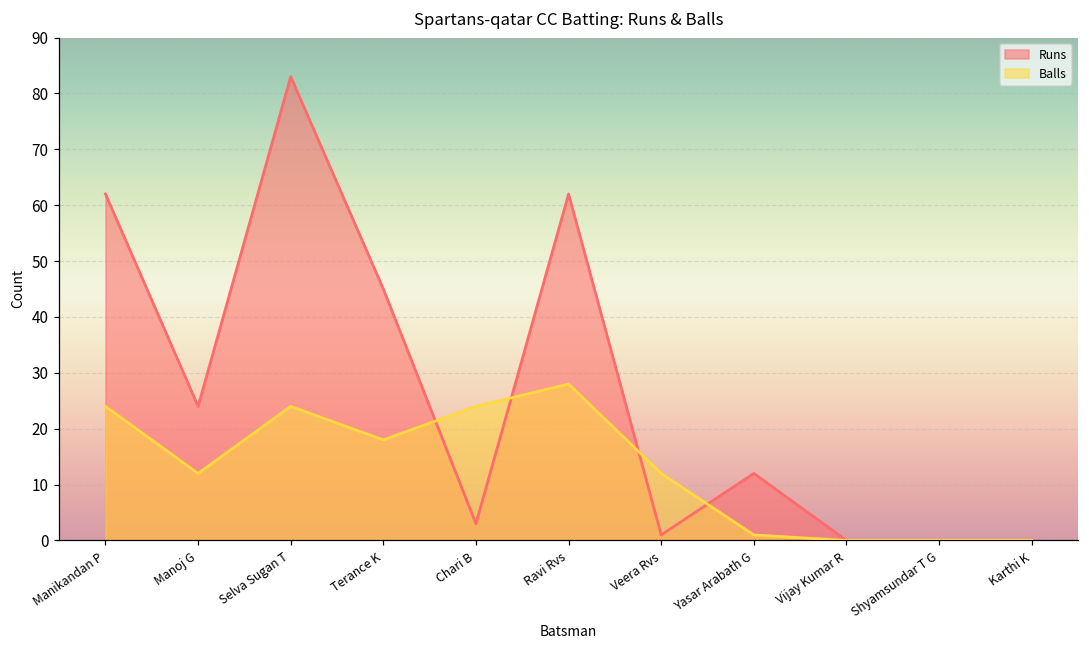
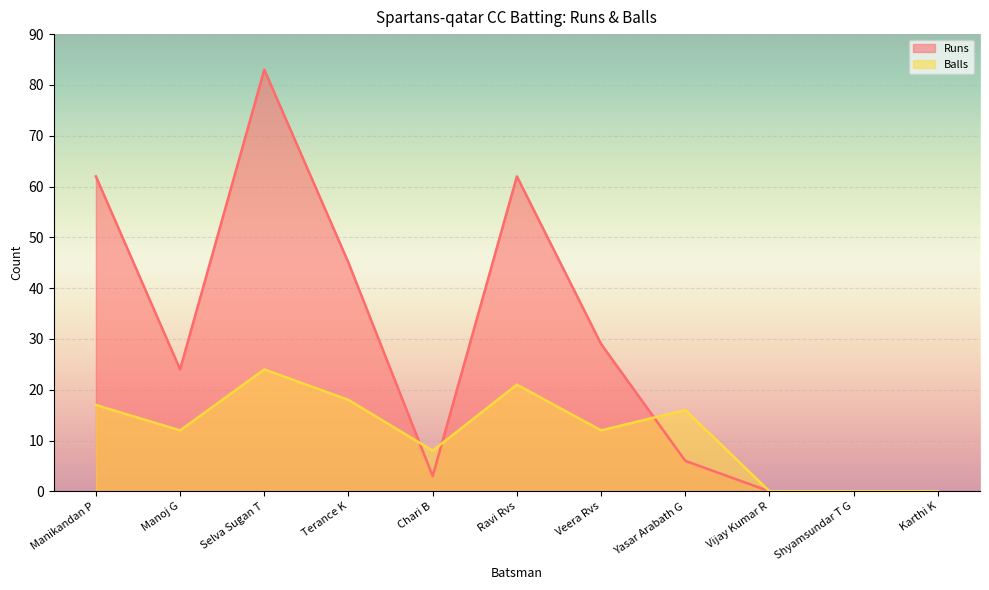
  {
    "Runs": {
      "Manikandan P": 62,
      "Manoj G": 24,
      "Selva Sugan T": 83,
      "Terance K": 45,
      "Chari B": 3,
      "Ravi Rvs": 62,
-     "Veera Rvs": 1,
-     "Yasar Arabath G": 12
+     "Veera Rvs": 29,
+     "Yasar Arabath G": 6
    },
    "Balls": {
-     "Manikandan P": 24,
+     "Manikandan P": 17,
      "Manoj G": 12,
      "Selva Sugan T": 24,
      "Terance K": 18,
-     "Chari B": 24,
-     "Ravi Rvs": 28,
+     "Chari B": 8,
+     "Ravi Rvs": 21,
      "Veera Rvs": 12,
-     "Yasar Arabath G": 1
+     "Yasar Arabath G": 16
    }
  }
